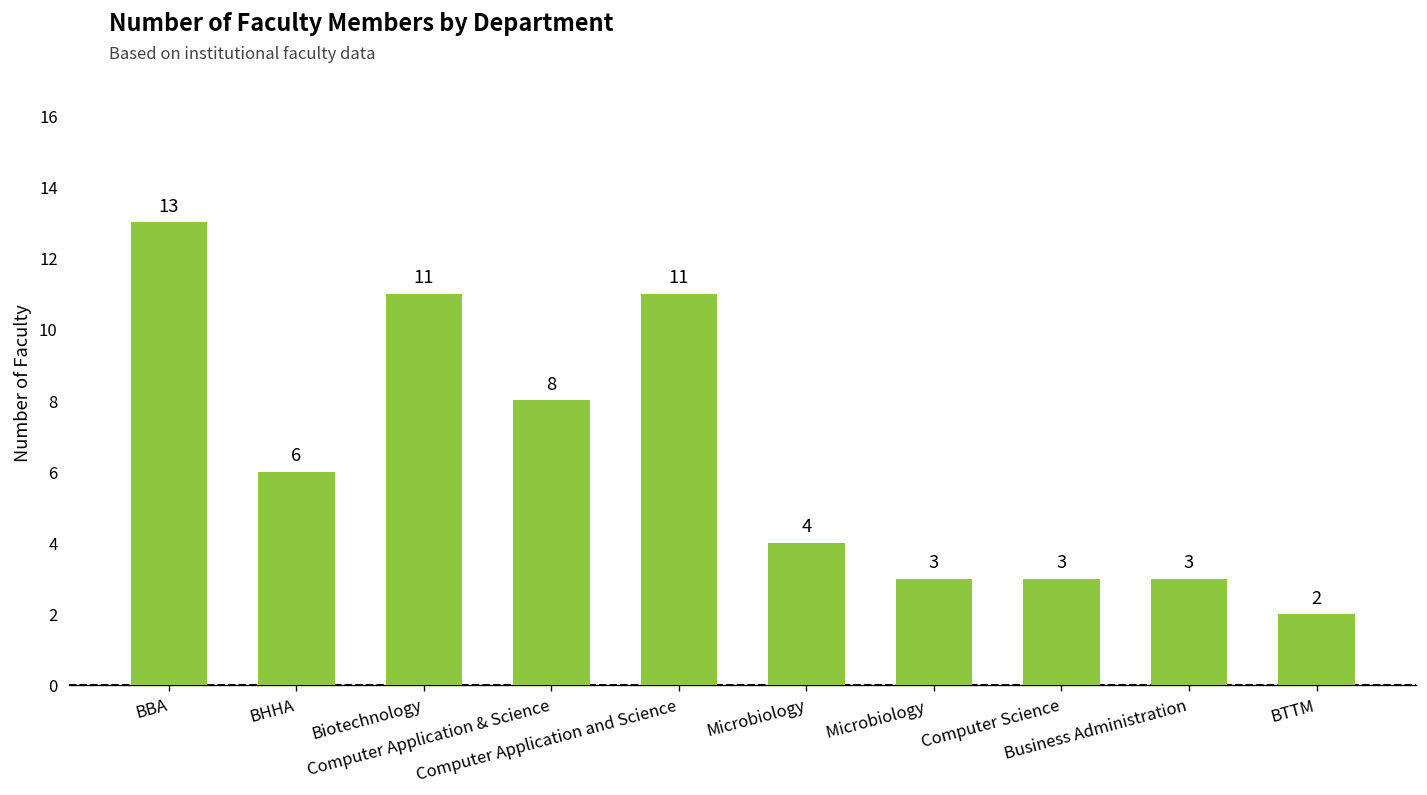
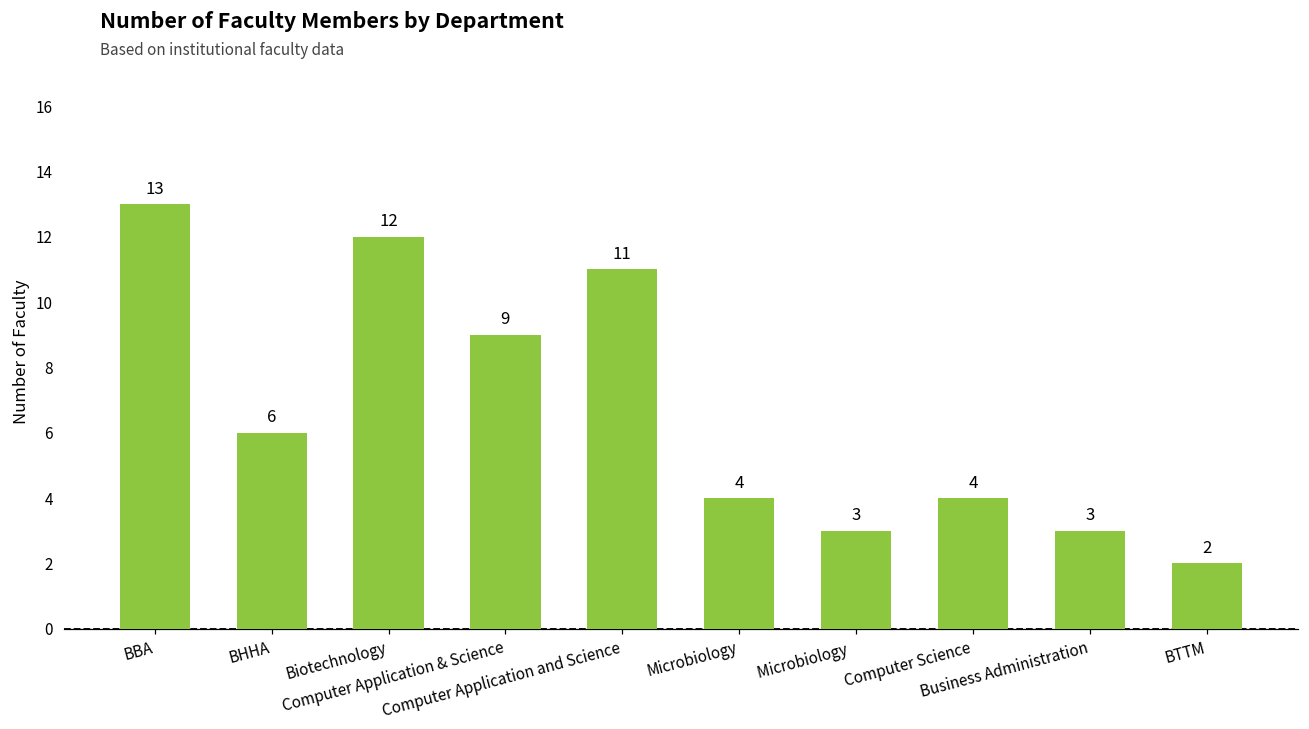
  {
    "BBA": 13,
    "BHHA": 6,
-   "Biotechnology": 11,
-   "Computer Application & Science": 8,
+   "Biotechnology": 12,
+   "Computer Application & Science": 9,
    "Computer Application and Science": 11,
-   "Computer Science": 3,
+   "Computer Science": 4,
    "Business Administration": 3,
    "BTTM": 2
  }
